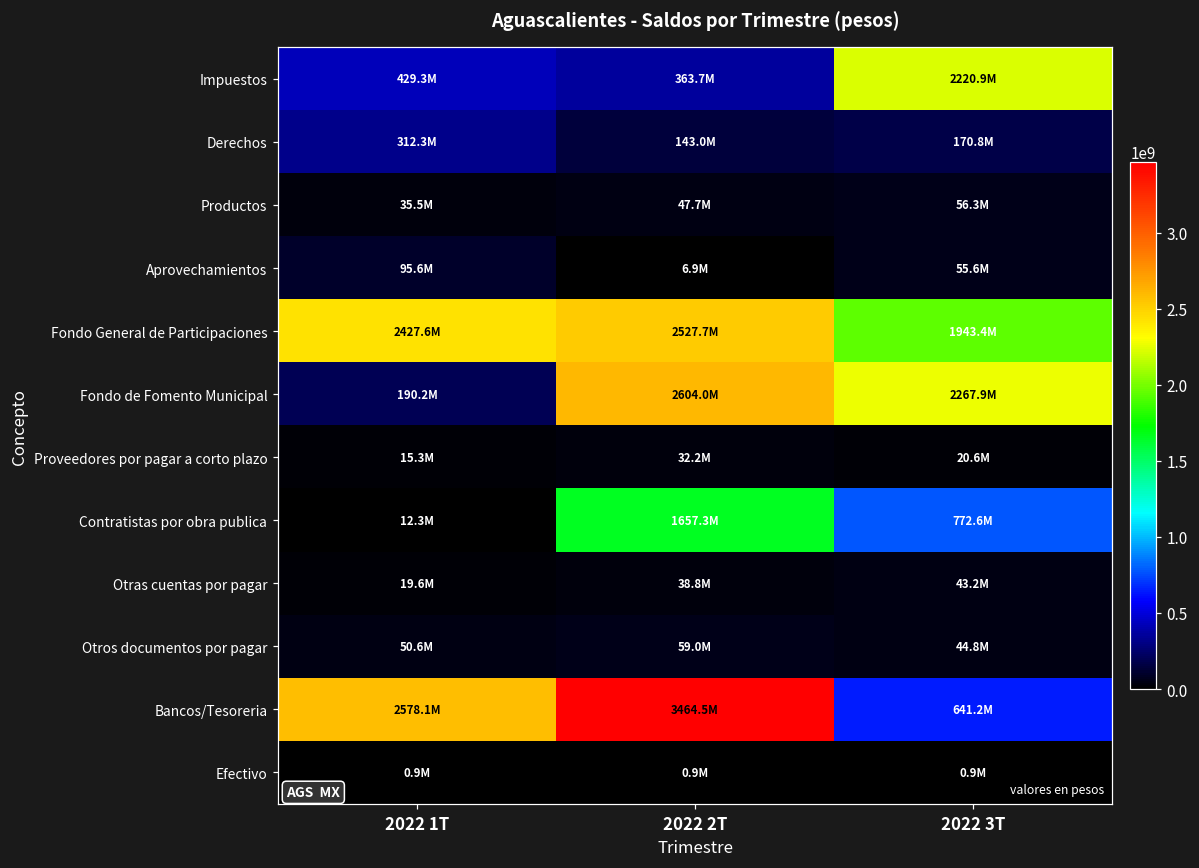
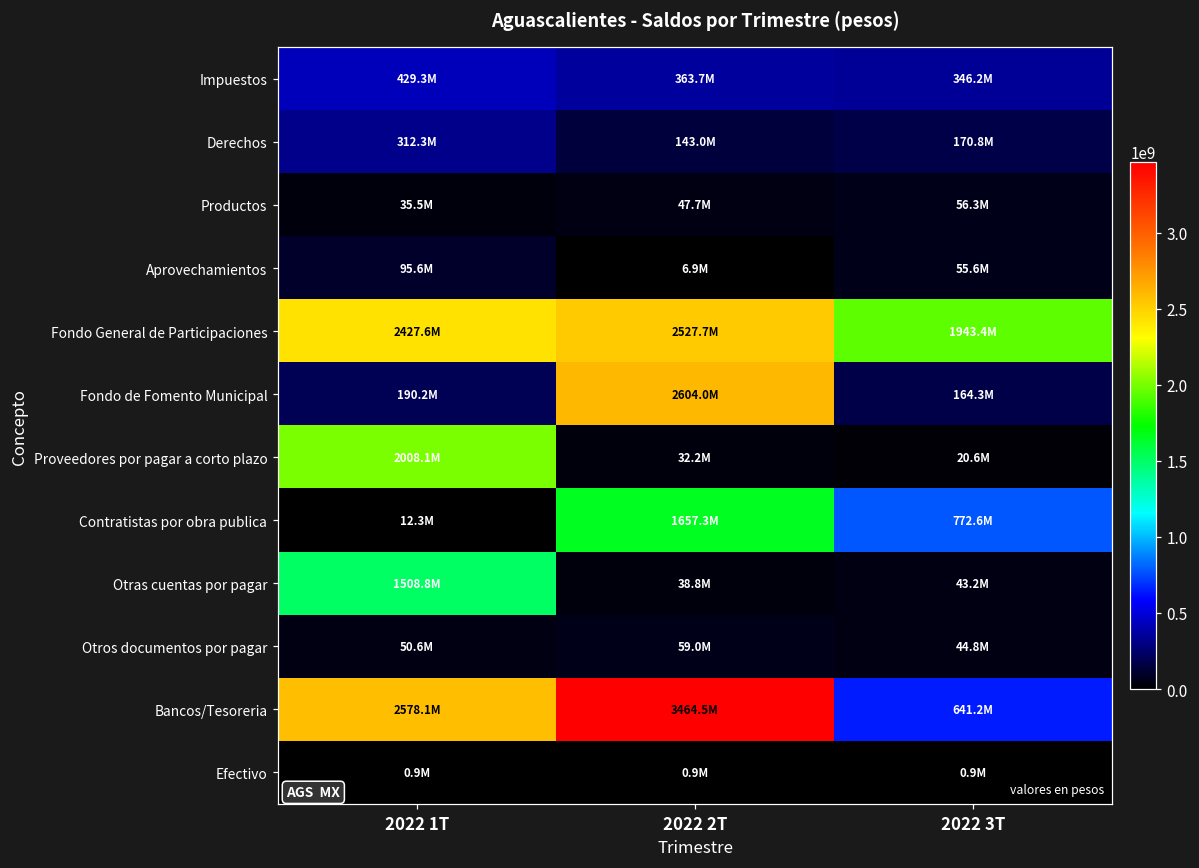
  {
    "Impuestos": {
      "2022 1T": "429.3M",
      "2022 2T": "363.7M",
-     "2022 3T": "2220.9M"
+     "2022 3T": "346.2M"
    },
    "Derechos": {
      "2022 1T": "312.3M",
      "2022 2T": "143.0M",
      "2022 3T": "170.8M"
    },
    "Productos": {
      "2022 1T": "35.5M",
      "2022 2T": "47.7M",
      "2022 3T": "56.3M"
    },
    "Aprovechamientos": {
      "2022 1T": "95.6M",
      "2022 2T": "6.9M",
      "2022 3T": "55.6M"
    },
    "Fondo General de Participaciones": {
      "2022 1T": "2427.6M",
      "2022 2T": "2527.7M",
      "2022 3T": "1943.4M"
    },
    "Fondo de Fomento Municipal": {
      "2022 1T": "190.2M",
      "2022 2T": "2604.0M",
-     "2022 3T": "2267.9M"
+     "2022 3T": "164.3M"
    },
    "Proveedores por pagar a corto plazo": {
-     "2022 1T": "15.3M",
+     "2022 1T": "2008.1M",
      "2022 2T": "32.2M",
      "2022 3T": "20.6M"
    },
    "Contratistas por obra publica": {
      "2022 1T": "12.3M",
      "2022 2T": "1657.3M",
      "2022 3T": "772.6M"
    },
    "Otras cuentas por pagar": {
-     "2022 1T": "19.6M",
+     "2022 1T": "1508.8M",
      "2022 2T": "38.8M",
      "2022 3T": "43.2M"
    },
    "Otros documentos por pagar": {
      "2022 1T": "50.6M",
      "2022 2T": "59.0M",
      "2022 3T": "44.8M"
    },
    "Bancos/Tesoreria": {
      "2022 1T": "2578.1M",
      "2022 2T": "3464.5M",
      "2022 3T": "641.2M"
    },
    "Efectivo": {
      "2022 1T": "0.9M",
      "2022 2T": "0.9M"
    }
  }
